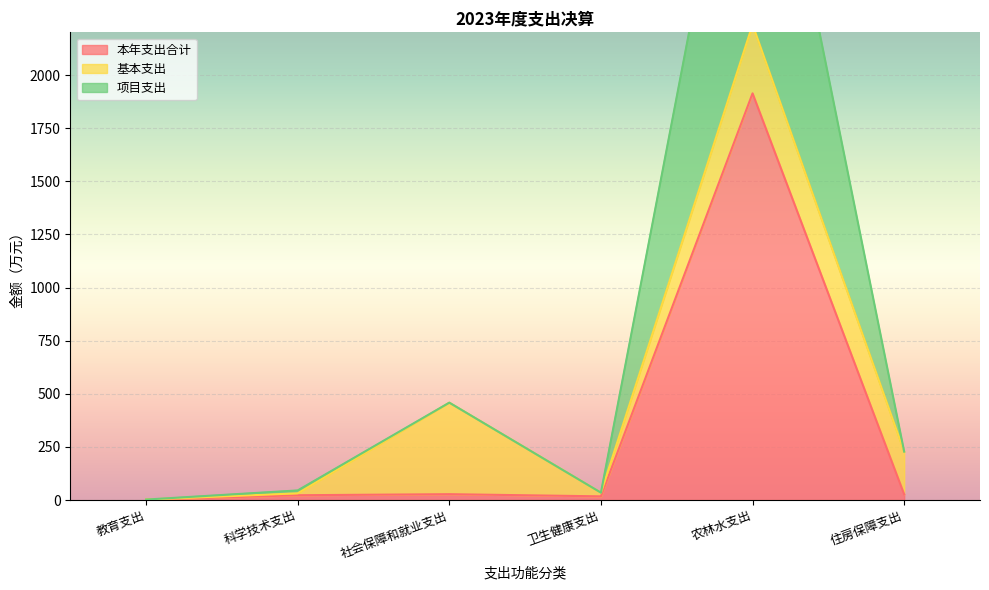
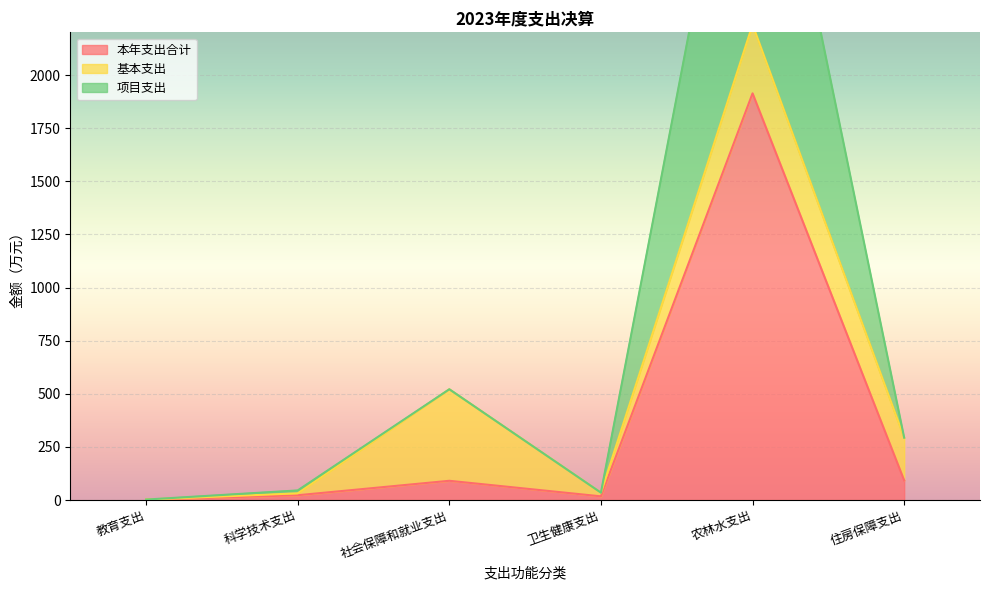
  {
    "本年支出合计": {
-     "社会保障和就业支出": 30,
+     "社会保障和就业支出": 90,
      "卫生健康支出": 20,
      "农林水支出": 1910,
-     "住房保障支出": 30
+     "住房保障支出": 90
    },
    "项目支出": {
      "科学技术支出": 10
    }
  }
